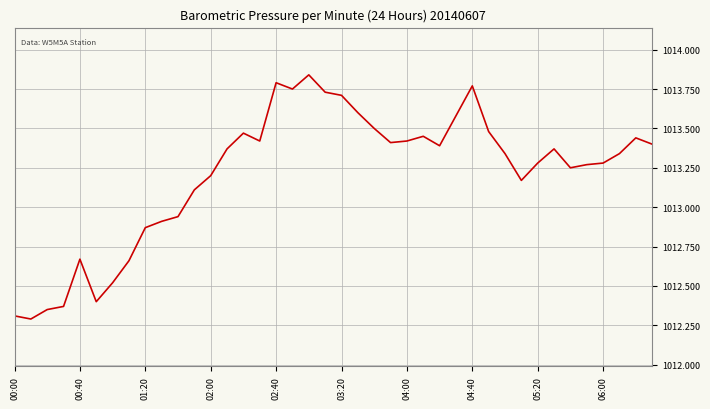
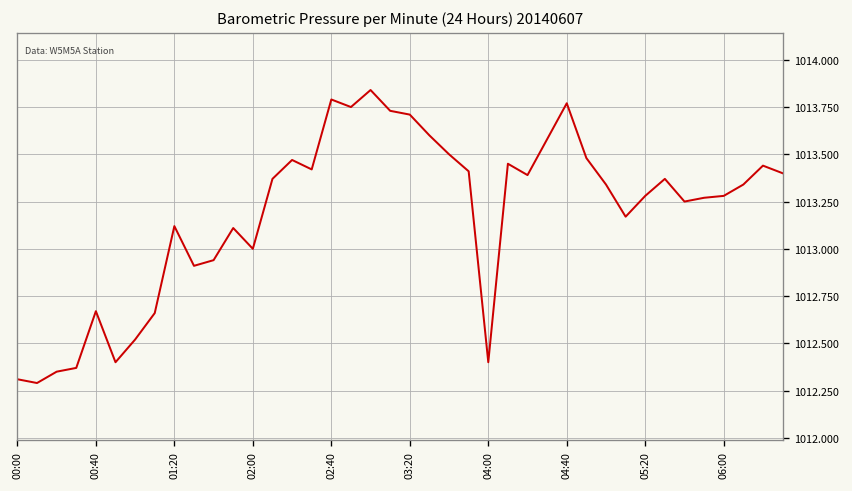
  {
    "00:00": 1012.31,
    "00:40": 1012.67,
-   "01:20": 1012.87,
-   "02:00": 1013.2,
+   "01:20": 1013.12,
+   "02:00": 1013.0,
    "02:40": 1013.79,
    "03:20": 1013.71,
-   "04:00": 1013.42,
+   "04:00": 1012.40,
    "04:40": 1013.77,
    "05:20": 1013.28,
    "06:00": 1013.28
  }
